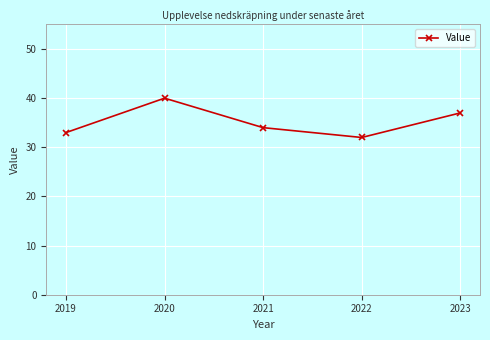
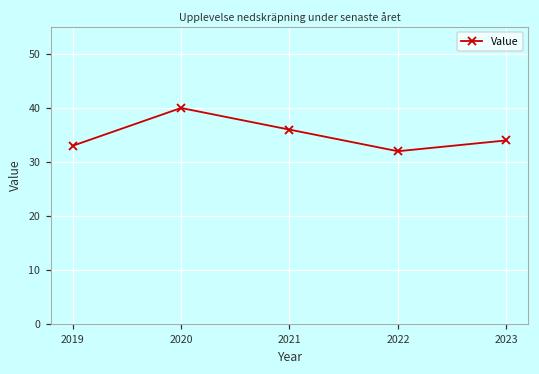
  {
    "2019": 33,
    "2020": 40,
-   "2021": 34,
+   "2021": 36,
    "2022": 32,
-   "2023": 37
+   "2023": 34
  }
